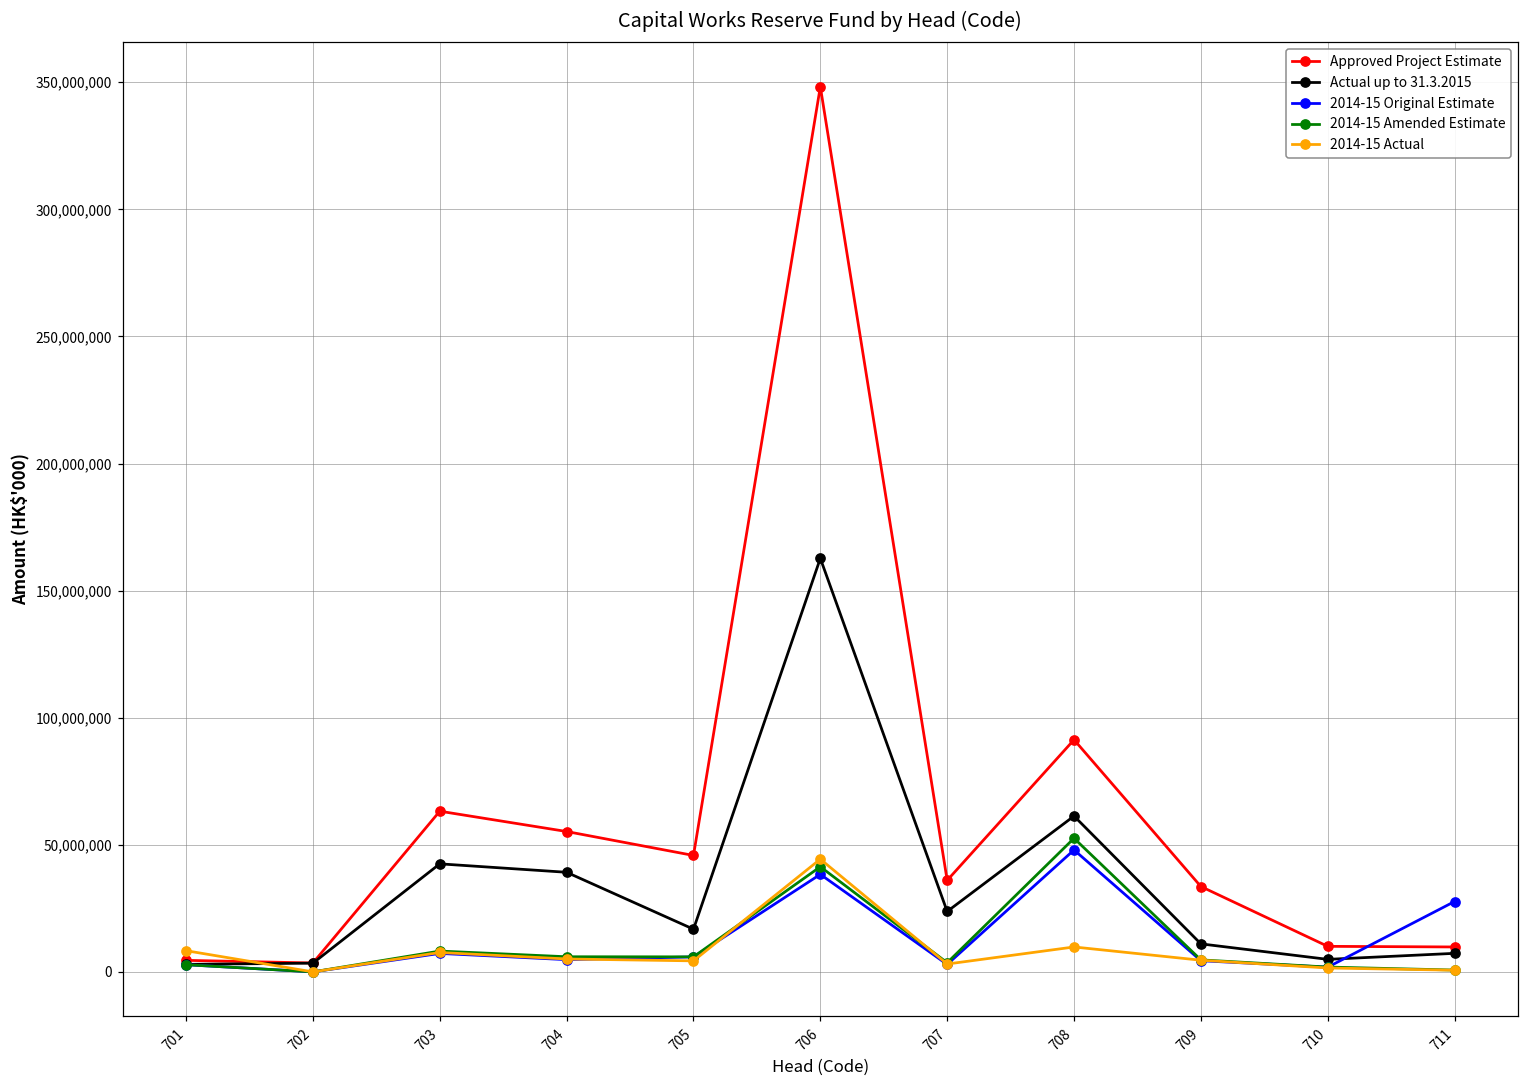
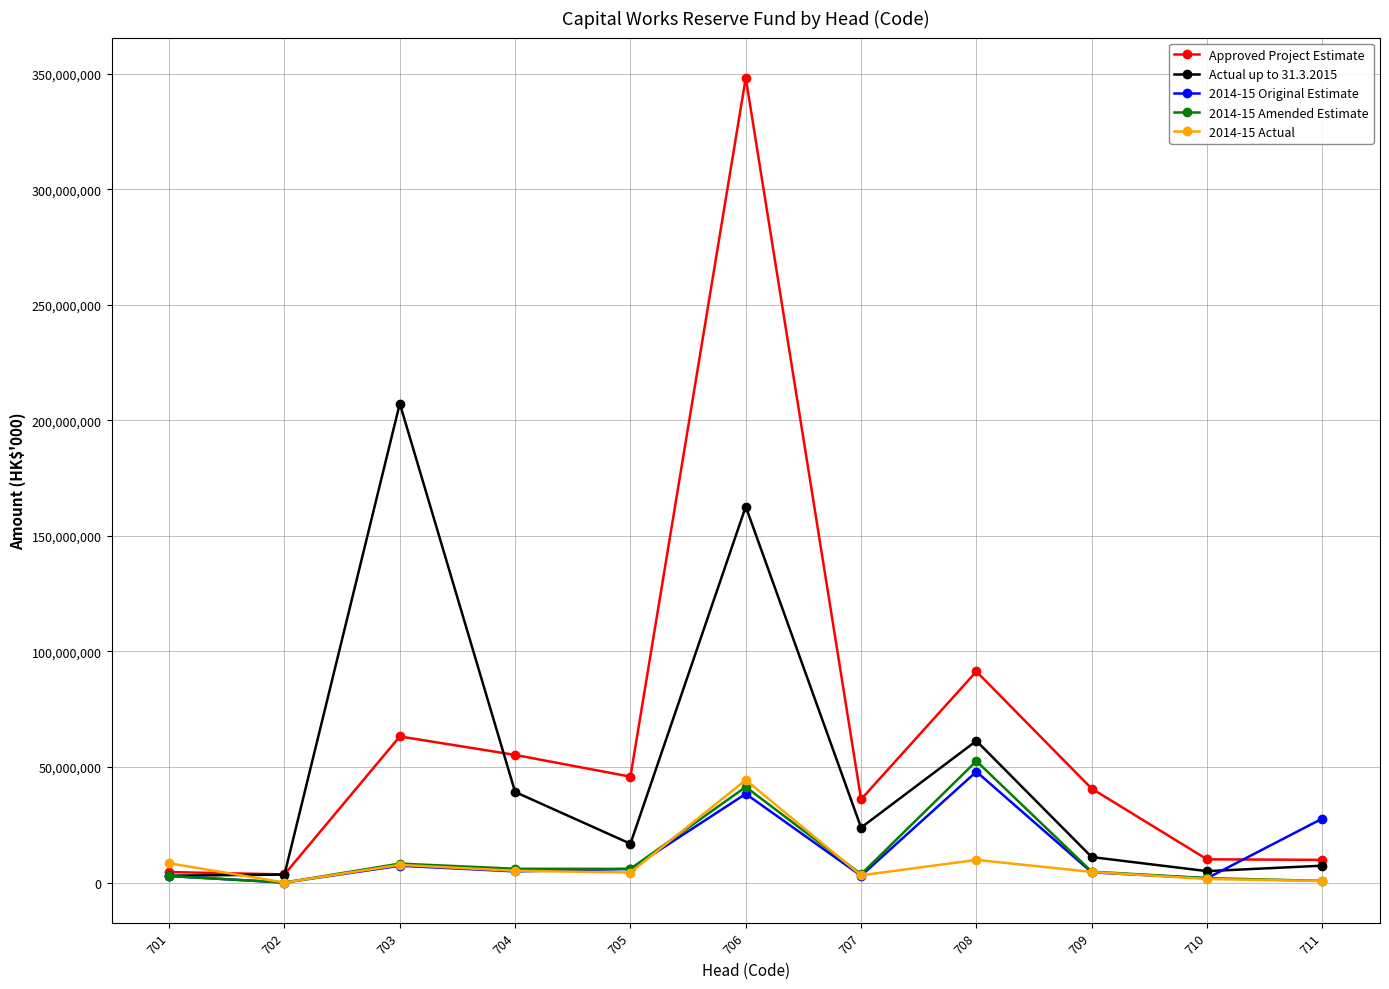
  {
    "Approved Project Estimate": {
      "701": "5,000,000",
      "703": "63,000,000",
      "704": "55,000,000",
      "705": "46,000,000",
      "706": "348,000,000",
      "707": "36,000,000",
      "708": "91,000,000",
-     "709": "34,000,000",
+     "709": "41,000,000",
      "710": "10,000,000",
      "711": "10,000,000"
    },
    "Actual up to 31.3.2015": {
-     "703": "43,000,000",
+     "703": "207,000,000",
      "704": "39,000,000",
      "705": "17,000,000",
      "706": "163,000,000",
      "707": "24,000,000",
      "708": "61,000,000",
      "709": "11,000,000",
      "710": "5,000,000",
      "711": "7,000,000"
    },
    "2014-15 Original Estimate": {
      "706": "38,000,000",
      "708": "48,000,000",
      "711": "28,000,000"
    },
    "2014-15 Amended Estimate": {
      "706": "41,000,000",
      "708": "53,000,000"
    },
    "2014-15 Actual": {
      "701": "8,000,000",
      "705": "4,000,000",
      "706": "44,000,000",
      "708": "10,000,000"
    }
  }
